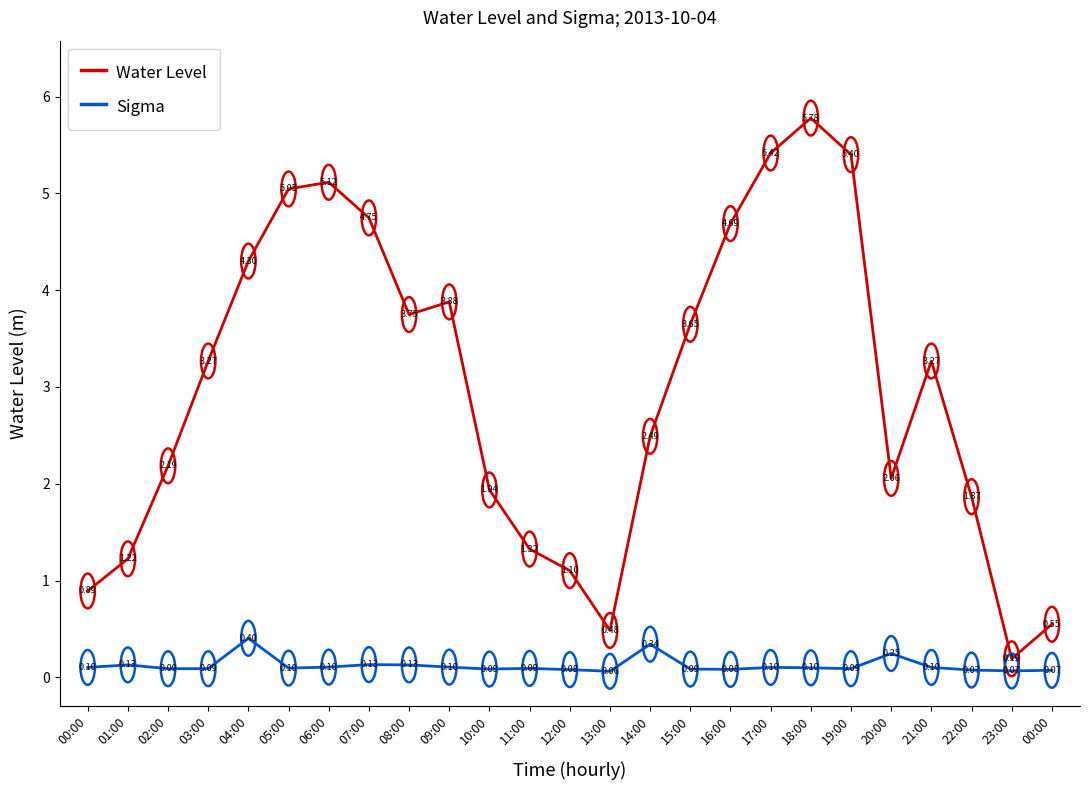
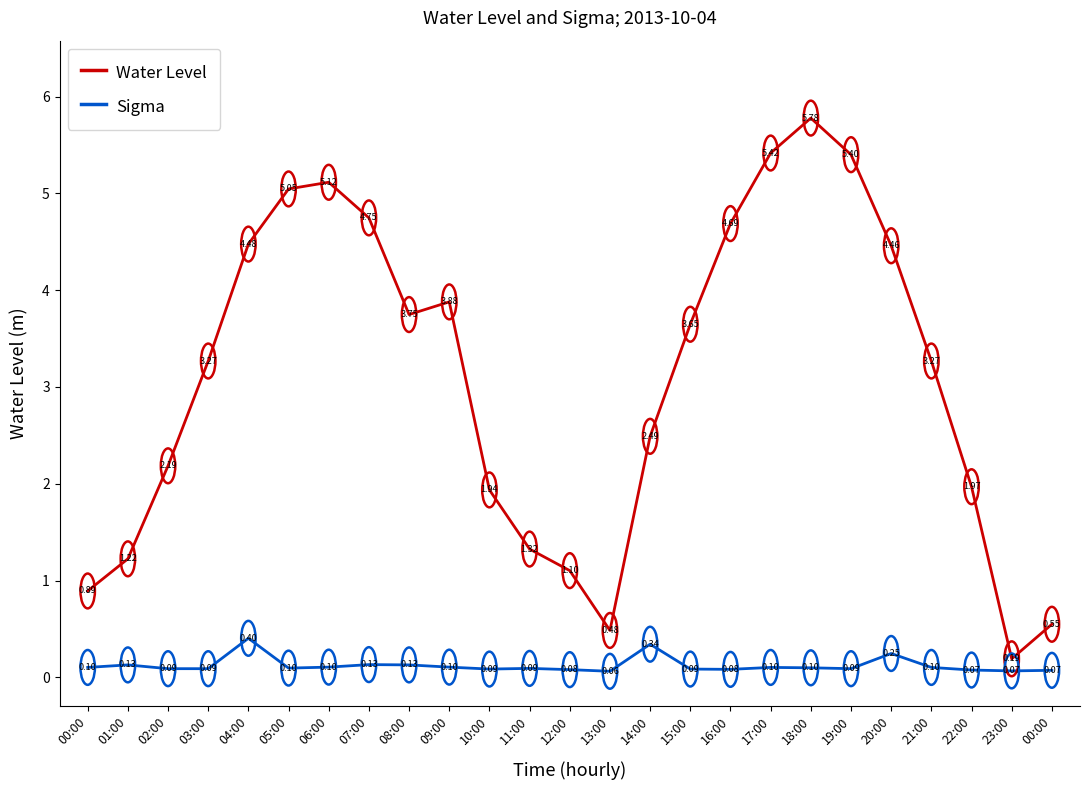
  {
    "Water Level": {
      "01:00": 1.22,
      "02:00": 2.19,
      "03:00": 3.27,
-     "04:00": 4.30,
+     "04:00": 4.48,
      "05:00": 5.05,
      "06:00": 5.12,
      "07:00": 4.75,
      "08:00": 3.75,
      "09:00": 3.88,
      "10:00": 1.94,
      "11:00": 1.32,
      "12:00": 1.10,
      "13:00": 0.48,
      "14:00": 2.49,
      "15:00": 3.65,
      "16:00": 4.69,
      "17:00": 5.42,
      "18:00": 5.78,
      "19:00": 5.40,
-     "20:00": 2.06,
+     "20:00": 4.46,
      "21:00": 3.27,
-     "22:00": 1.87,
+     "22:00": 1.97,
      "23:00": 0.19
    },
    "Sigma": {
      "01:00": 0.13,
      "02:00": 0.09,
      "03:00": 0.09,
      "04:00": 0.40,
      "05:00": 0.10,
      "06:00": 0.10,
      "07:00": 0.13,
      "08:00": 0.13,
      "09:00": 0.10,
      "10:00": 0.09,
      "11:00": 0.09,
      "12:00": 0.08,
      "13:00": 0.06,
      "14:00": 0.34,
      "15:00": 0.09,
      "16:00": 0.08,
      "17:00": 0.10,
      "18:00": 0.10,
      "19:00": 0.09,
      "20:00": 0.25,
      "21:00": 0.10,
      "22:00": 0.07,
      "23:00": 0.07
    }
  }
